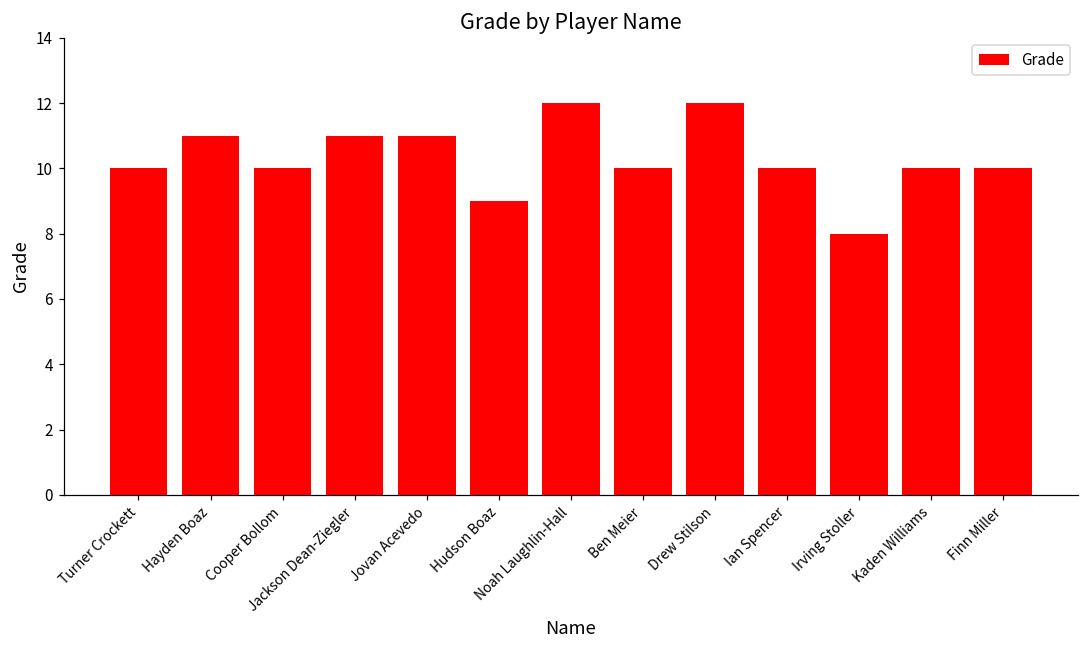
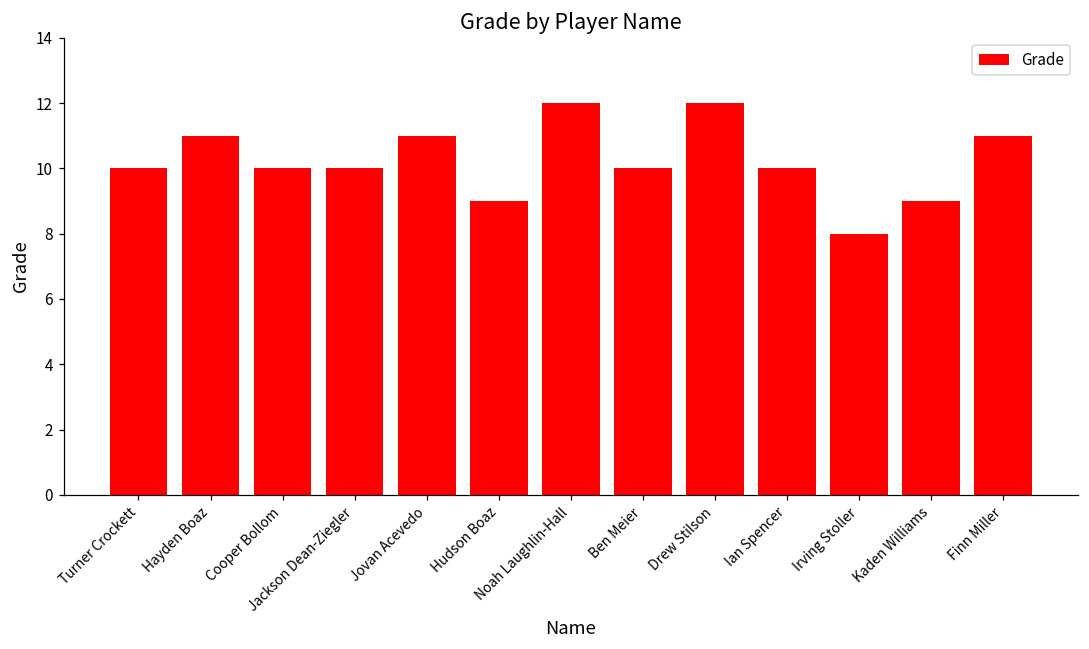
  {
    "Turner Crockett": 10,
    "Hayden Boaz": 11,
    "Cooper Bollom": 10,
-   "Jackson Dean-Ziegler": 11,
+   "Jackson Dean-Ziegler": 10,
    "Jovan Acevedo": 11,
    "Hudson Boaz": 9,
    "Noah Laughlin-Hall": 12,
    "Ben Meier": 10,
    "Drew Stilson": 12,
    "Ian Spencer": 10,
    "Irving Stoller": 8,
-   "Kaden Williams": 10,
-   "Finn Miller": 10
+   "Kaden Williams": 9,
+   "Finn Miller": 11
  }
